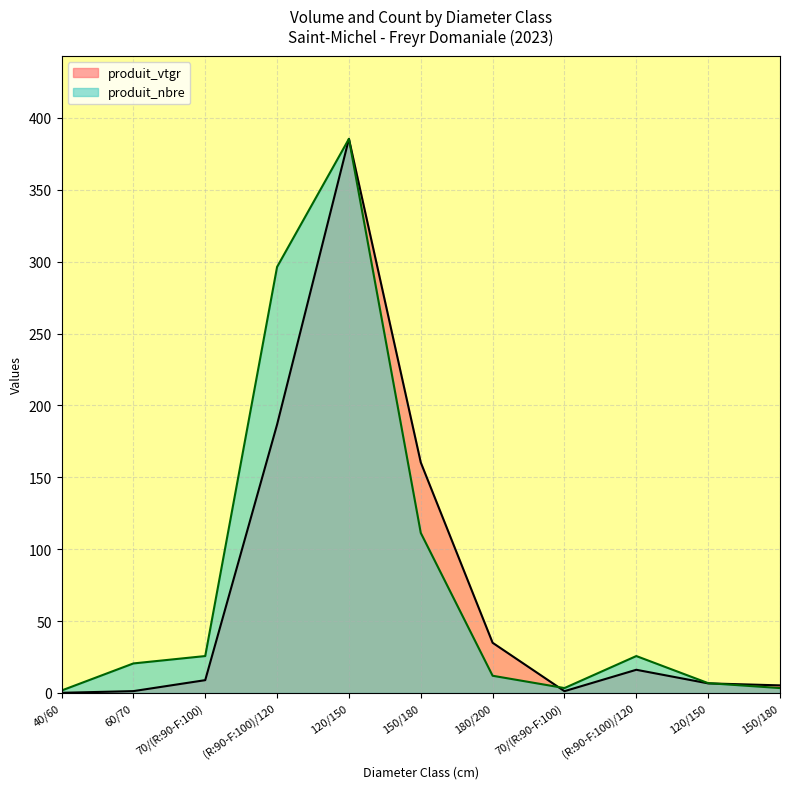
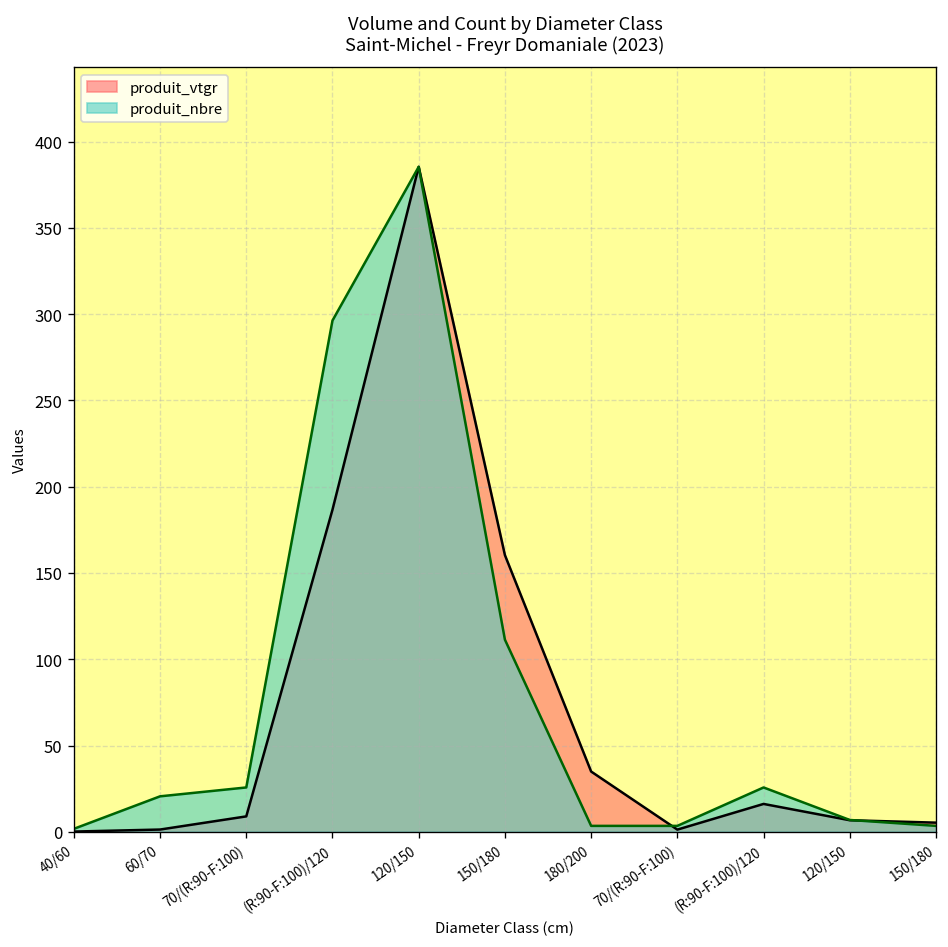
  {
    "produit_vtgr": {
      "60/70": 1,
      "180/200": 35
    },
    "produit_nbre": {
      "60/70": 21,
-     "180/200": 12
+     "180/200": 3
    }
  }
